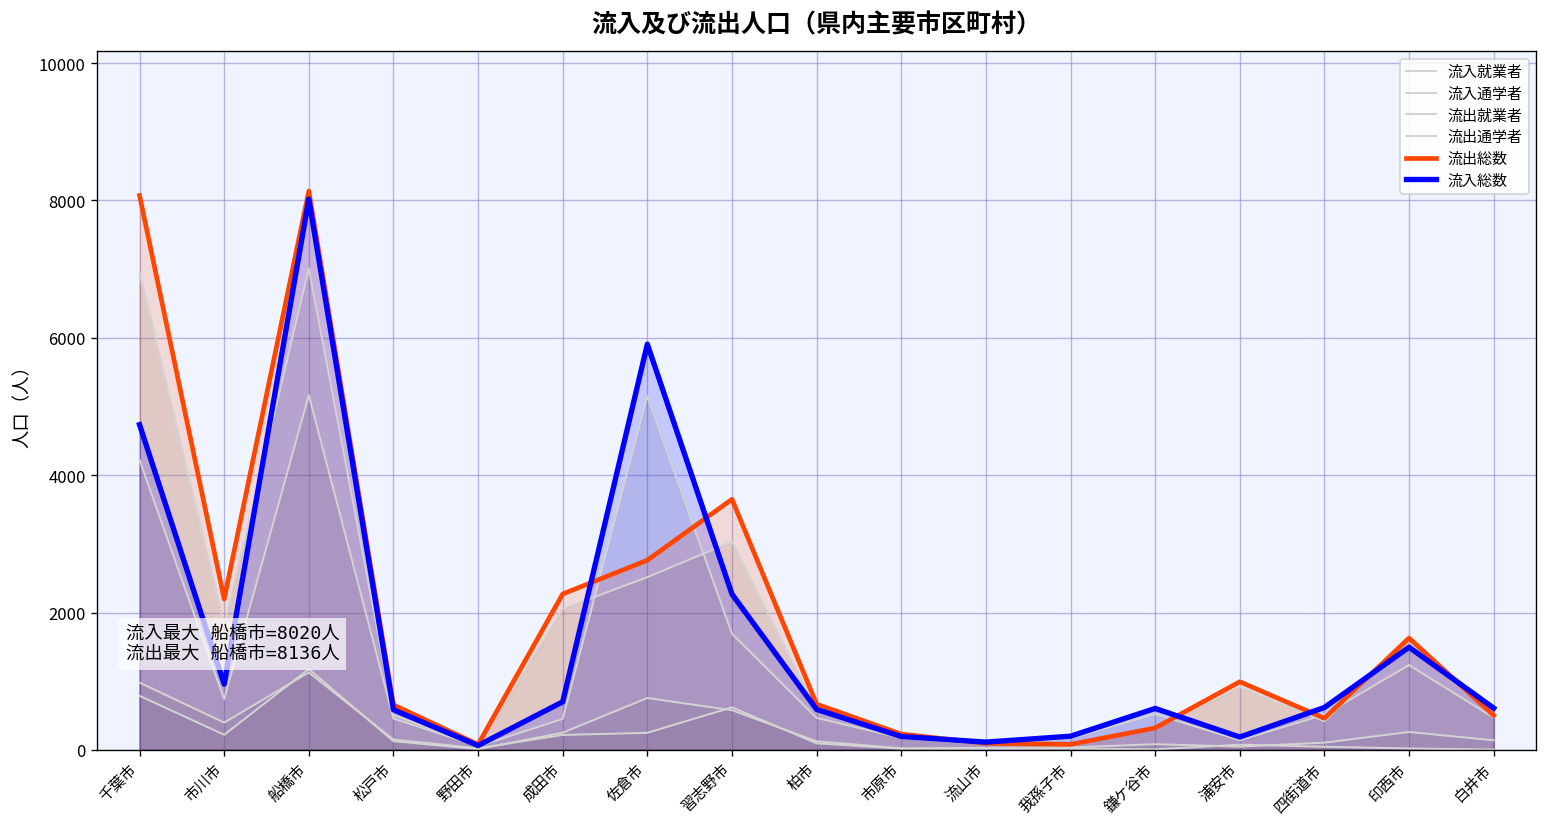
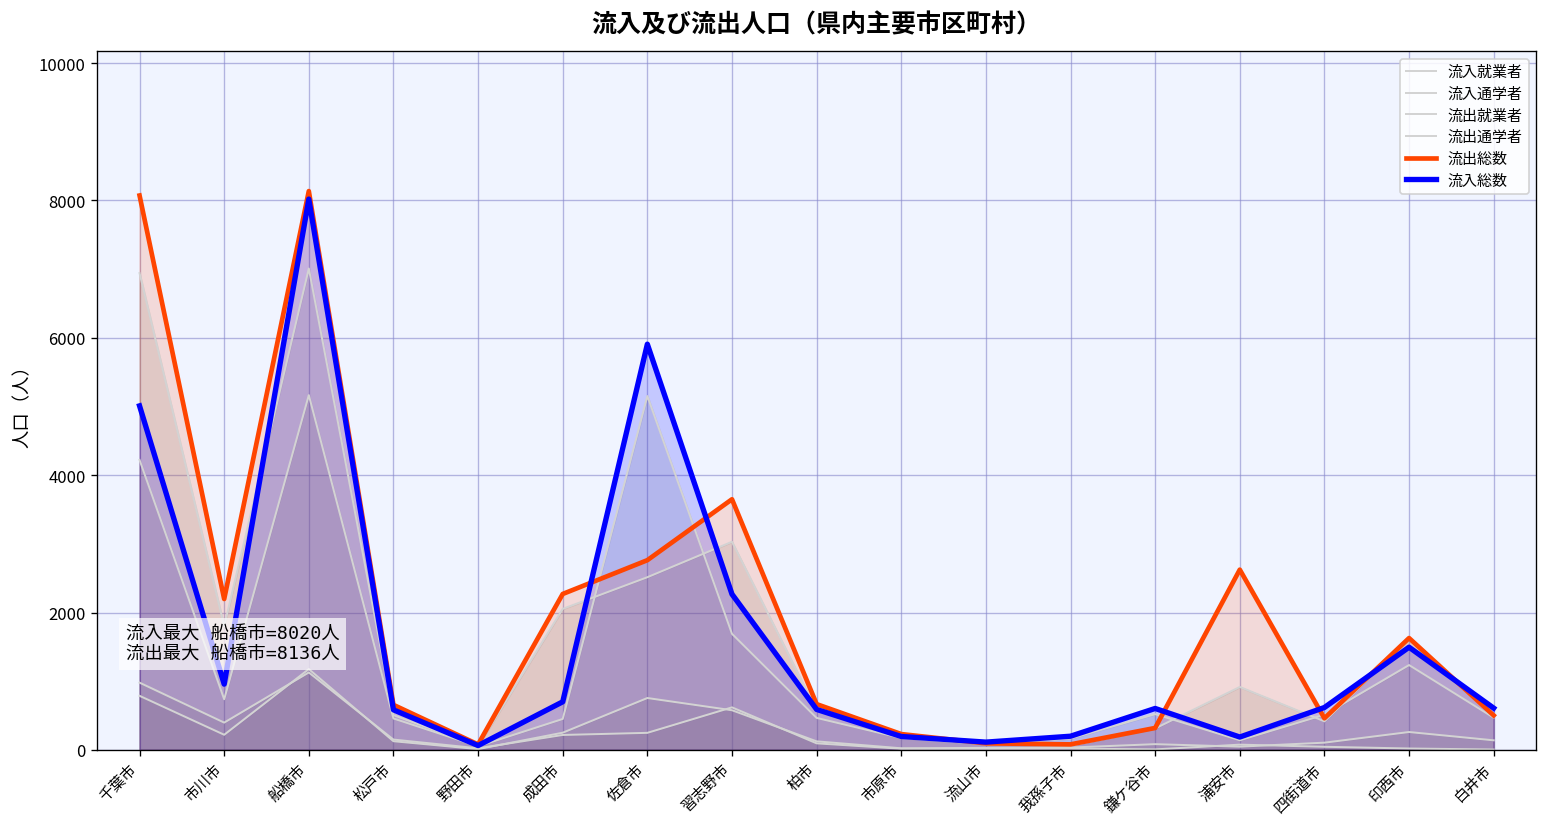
  {
    "流出総数": {
      "千葉市": 8100,
      "市川市": 2200,
      "船橋市": 8100,
      "松戸市": 700,
      "成田市": 2300,
      "佐倉市": 2800,
      "習志野市": 3600,
      "柏市": 700,
-     "浦安市": 1000,
+     "浦安市": 2600,
      "四街道市": 500
    },
    "流入総数": {
-     "千葉市": 4700,
+     "千葉市": 5000,
      "市川市": 1000,
      "船橋市": 8000,
      "松戸市": 600,
      "成田市": 700,
      "佐倉市": 5900,
      "習志野市": 2300,
      "鎌ケ谷市": 600,
      "浦安市": 200,
      "四街道市": 600,
      "印西市": 1500,
      "白井市": 600
    }
  }
